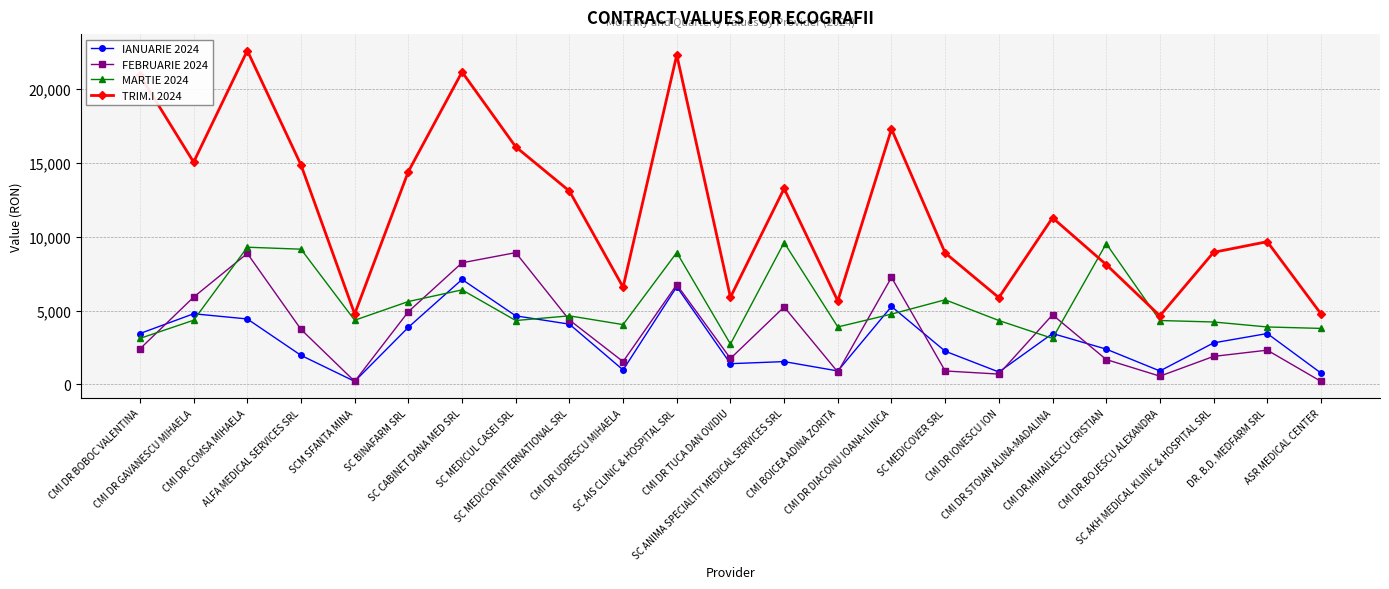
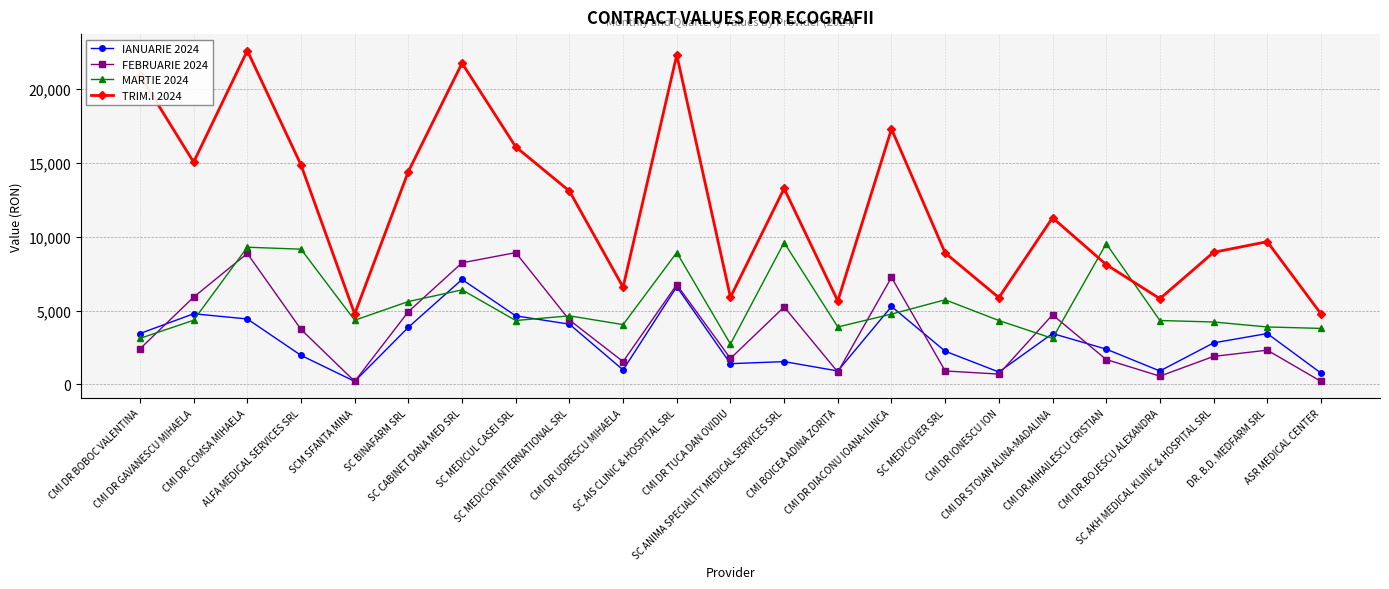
  {
    "IANUARIE 2024": {
      "CMI DR BOBOC VALENTINA": "3,500",
      "CMI DR GAVANESCU MIHAELA": "4,800",
      "CMI DR.COMSA MIHAELA": "4,400",
      "ALFA MEDICAL SERVICES SRL": "2,000",
      "SC BINAFARM SRL": "3,900",
      "SC CABINET DANA MED SRL": "7,100",
      "SC MEDICUL CASEI SRL": "4,600",
      "SC MEDICOR INTERNATIONAL SRL": "4,100",
      "CMI DR UDRESCU MIHAELA": "1,000",
      "CMI DR TUCA DAN OVIDIU": "1,400",
      "SC ANIMA SPECIALITY MEDICAL SERVICES SRL": "1,500",
      "CMI DR DIACONU IOANA-ILINCA": "5,300",
      "SC MEDICOVER SRL": "2,300",
      "CMI DR STOIAN ALINA-MADALINA": "3,500",
      "CMI DR.MIHAILESCU CRISTIAN": "2,400",
      "CMI DR.BOJESCU ALEXANDRA": "900",
      "SC AKH MEDICAL KLINIC & HOSPITAL SRL": "2,800",
      "DR. B.D. MEDFARM SRL": "3,500",
      "ASR MEDICAL CENTER": "800"
    },
    "FEBRUARIE 2024": {
      "CMI DR BOBOC VALENTINA": "2,400",
      "CMI DR GAVANESCU MIHAELA": "5,900",
      "CMI DR.COMSA MIHAELA": "8,900",
      "ALFA MEDICAL SERVICES SRL": "3,700",
      "SC BINAFARM SRL": "4,900",
      "SC CABINET DANA MED SRL": "8,200",
      "SC MEDICUL CASEI SRL": "8,900",
      "SC MEDICOR INTERNATIONAL SRL": "4,400",
      "CMI DR UDRESCU MIHAELA": "1,500",
      "CMI DR TUCA DAN OVIDIU": "1,800",
      "SC ANIMA SPECIALITY MEDICAL SERVICES SRL": "5,200",
      "CMI DR DIACONU IOANA-ILINCA": "7,300",
      "SC MEDICOVER SRL": "900",
      "CMI DR STOIAN ALINA-MADALINA": "4,700",
      "CMI DR.MIHAILESCU CRISTIAN": "1,700",
      "CMI DR.BOJESCU ALEXANDRA": "600",
      "SC AKH MEDICAL KLINIC & HOSPITAL SRL": "1,900",
      "DR. B.D. MEDFARM SRL": "2,300",
      "ASR MEDICAL CENTER": "200"
    },
    "MARTIE 2024": {
      "CMI DR BOBOC VALENTINA": "3,100",
      "CMI DR GAVANESCU MIHAELA": "4,400",
      "CMI DR.COMSA MIHAELA": "9,300",
      "ALFA MEDICAL SERVICES SRL": "9,200",
      "SCM SFANTA MINA": "4,400",
      "SC BINAFARM SRL": "5,600",
      "SC CABINET DANA MED SRL": "6,400",
      "SC MEDICUL CASEI SRL": "4,300",
      "SC MEDICOR INTERNATIONAL SRL": "4,600",
      "CMI DR UDRESCU MIHAELA": "4,100",
      "SC AIS CLINIC & HOSPITAL SRL": "8,900",
      "CMI DR TUCA DAN OVIDIU": "2,700",
      "SC ANIMA SPECIALITY MEDICAL SERVICES SRL": "9,600",
      "CMI BOICEA ADINA ZORITA": "3,900",
      "CMI DR DIACONU IOANA-ILINCA": "4,800",
      "SC MEDICOVER SRL": "5,700",
      "CMI DR IONESCU ION": "4,300",
      "CMI DR STOIAN ALINA-MADALINA": "3,100",
      "CMI DR.MIHAILESCU CRISTIAN": "9,500",
      "CMI DR.BOJESCU ALEXANDRA": "4,300",
      "SC AKH MEDICAL KLINIC & HOSPITAL SRL": "4,200",
      "DR. B.D. MEDFARM SRL": "3,900",
      "ASR MEDICAL CENTER": "3,800"
    },
    "TRIM.I 2024": {
      "CMI DR GAVANESCU MIHAELA": "15,100",
      "CMI DR.COMSA MIHAELA": "22,600",
      "ALFA MEDICAL SERVICES SRL": "14,900",
      "SCM SFANTA MINA": "4,800",
      "SC BINAFARM SRL": "14,400",
-     "SC CABINET DANA MED SRL": "21,200",
+     "SC CABINET DANA MED SRL": "21,800",
      "SC MEDICUL CASEI SRL": "16,100",
      "SC MEDICOR INTERNATIONAL SRL": "13,100",
      "CMI DR UDRESCU MIHAELA": "6,600",
      "SC AIS CLINIC & HOSPITAL SRL": "22,300",
      "CMI DR TUCA DAN OVIDIU": "5,900",
      "SC ANIMA SPECIALITY MEDICAL SERVICES SRL": "13,300",
      "CMI BOICEA ADINA ZORITA": "5,700",
      "CMI DR DIACONU IOANA-ILINCA": "17,300",
      "SC MEDICOVER SRL": "8,900",
      "CMI DR IONESCU ION": "5,900",
      "CMI DR STOIAN ALINA-MADALINA": "11,300",
      "CMI DR.MIHAILESCU CRISTIAN": "8,100",
-     "CMI DR.BOJESCU ALEXANDRA": "4,700",
+     "CMI DR.BOJESCU ALEXANDRA": "5,800",
      "SC AKH MEDICAL KLINIC & HOSPITAL SRL": "9,000",
      "DR. B.D. MEDFARM SRL": "9,700",
      "ASR MEDICAL CENTER": "4,800"
    }
  }
